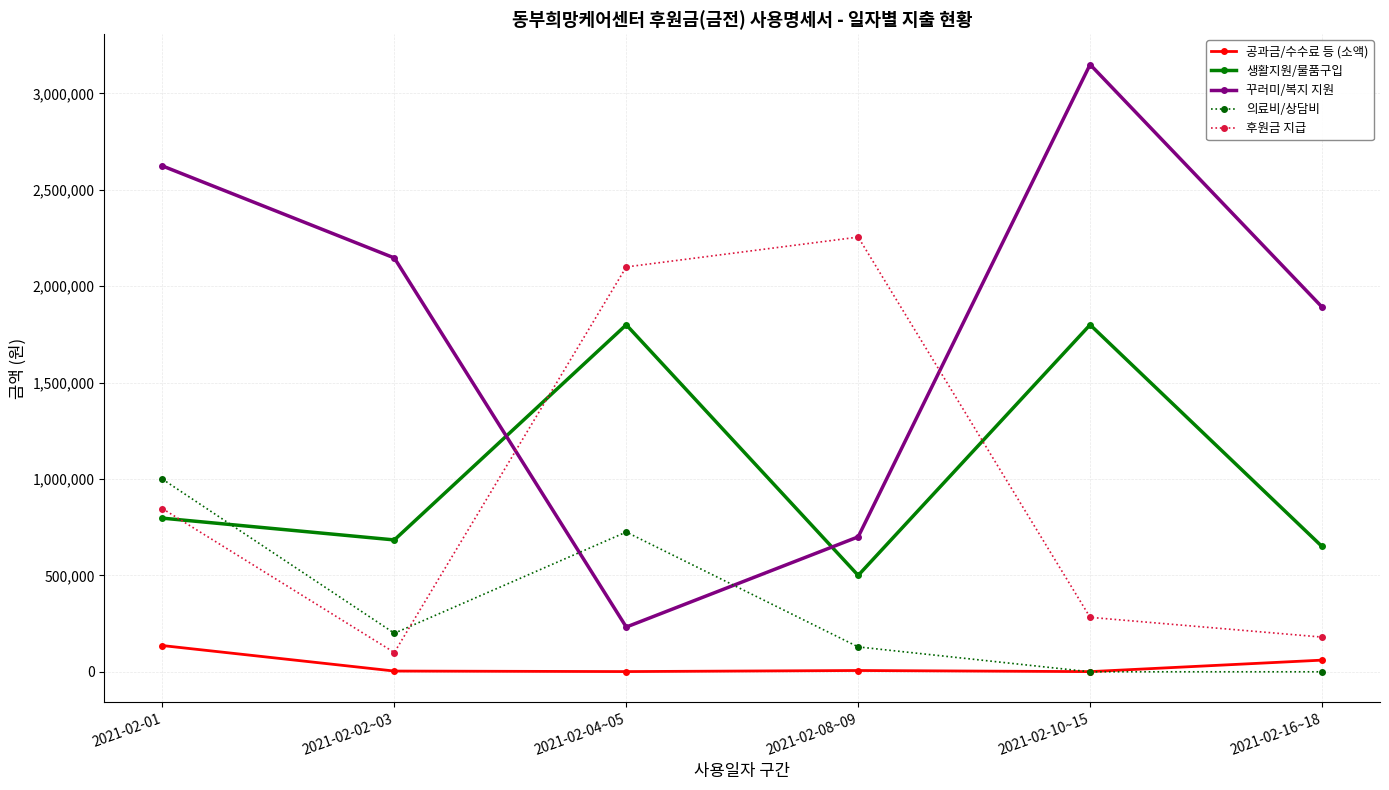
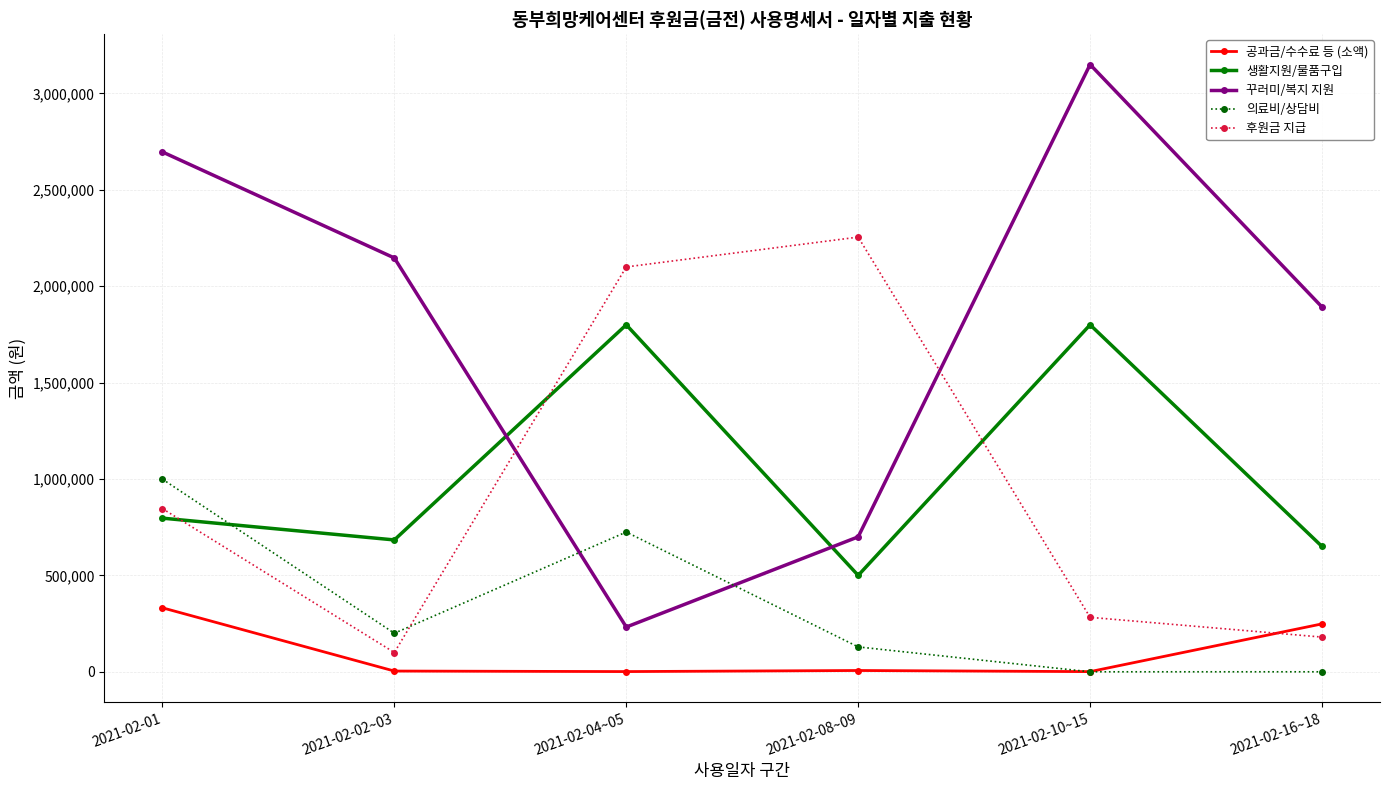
  {
    "공과금/수수료 등 (소액)": {
-     "2021-02-01": "140,000",
+     "2021-02-01": "330,000",
      "2021-02-02~03": "0",
      "2021-02-04~05": "0",
      "2021-02-08~09": "10,000",
-     "2021-02-16~18": "60,000"
+     "2021-02-16~18": "250,000"
    },
    "꾸러미/복지 지원": {
-     "2021-02-01": "2,620,000",
+     "2021-02-01": "2,700,000",
      "2021-02-02~03": "2,150,000",
      "2021-02-04~05": "230,000",
      "2021-02-08~09": "700,000",
      "2021-02-10~15": "3,150,000",
      "2021-02-16~18": "1,890,000"
    },
    "후원금 지급": {
      "2021-02-01": "850,000",
      "2021-02-02~03": "100,000",
      "2021-02-04~05": "2,100,000",
      "2021-02-08~09": "2,250,000",
      "2021-02-10~15": "280,000",
      "2021-02-16~18": "180,000"
    }
  }
